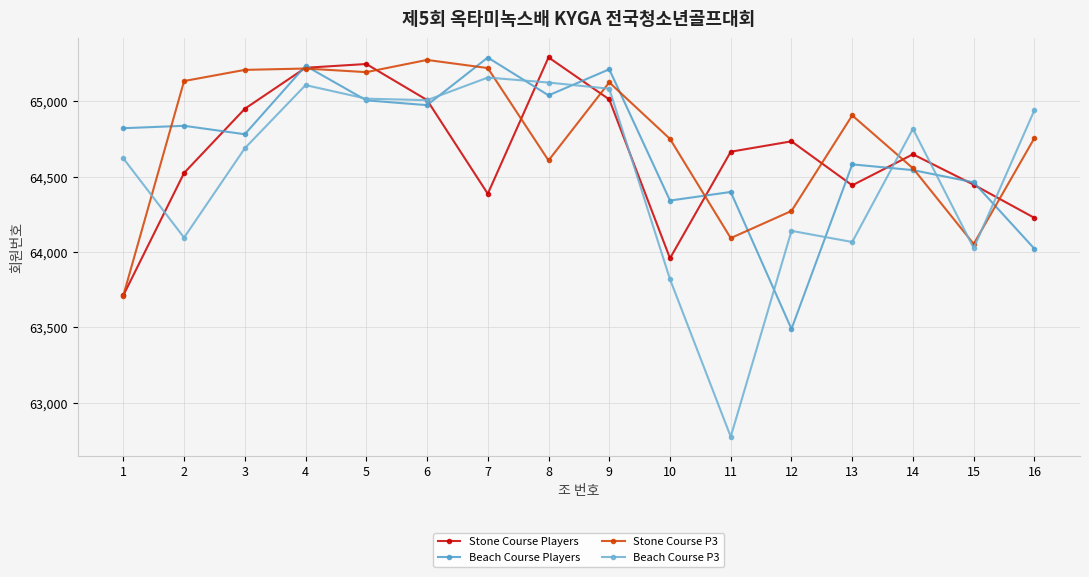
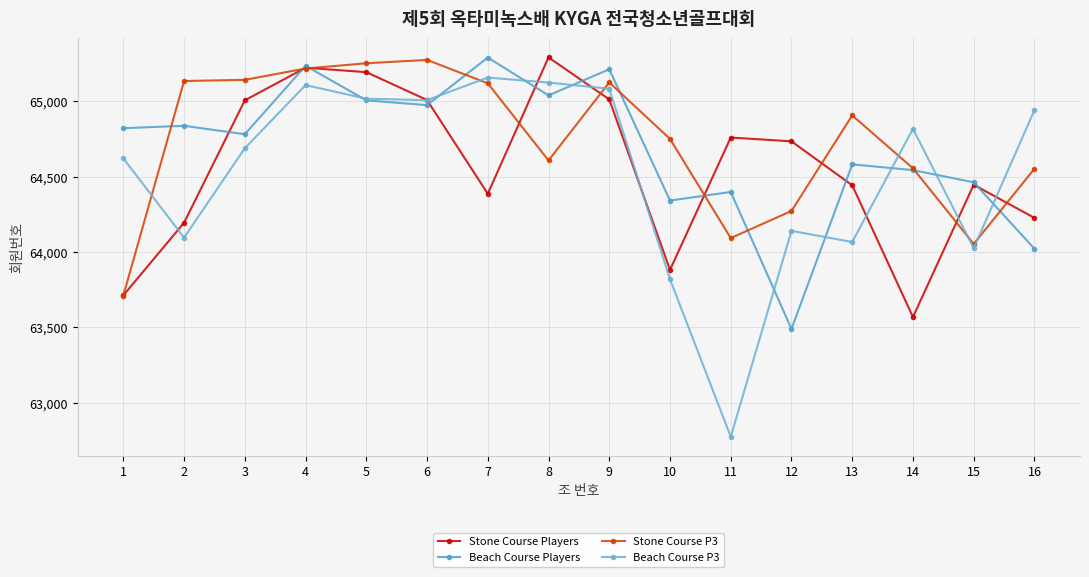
  {
    "Stone Course Players": {
-     "2": "64,530",
-     "3": "64,950",
-     "5": "65,250",
+     "2": "64,200",
+     "3": "65,010",
+     "5": "65,190",
      "7": "64,390",
      "8": "65,290",
      "9": "65,010",
-     "10": "63,960",
-     "11": "64,670",
+     "10": "63,880",
+     "11": "64,760",
      "12": "64,740",
      "13": "64,440",
-     "14": "64,650",
+     "14": "63,570",
      "16": "64,230"
    },
    "Stone Course P3": {
      "2": "65,140",
-     "3": "65,210",
-     "5": "65,190",
+     "3": "65,140",
+     "5": "65,250",
      "6": "65,280",
-     "7": "65,220",
+     "7": "65,120",
      "8": "64,610",
      "9": "65,130",
      "10": "64,750",
      "11": "64,090",
      "12": "64,270",
      "13": "64,910",
      "15": "64,050",
-     "16": "64,760"
+     "16": "64,550"
    }
  }
